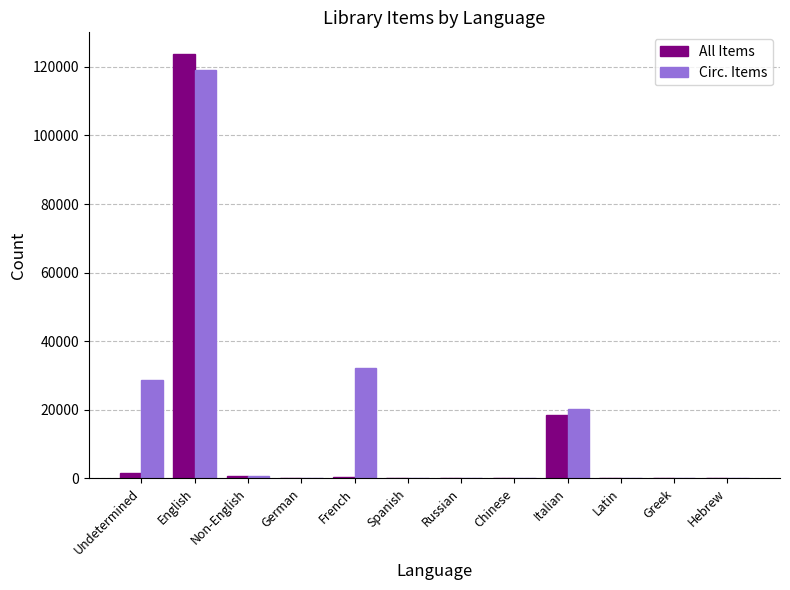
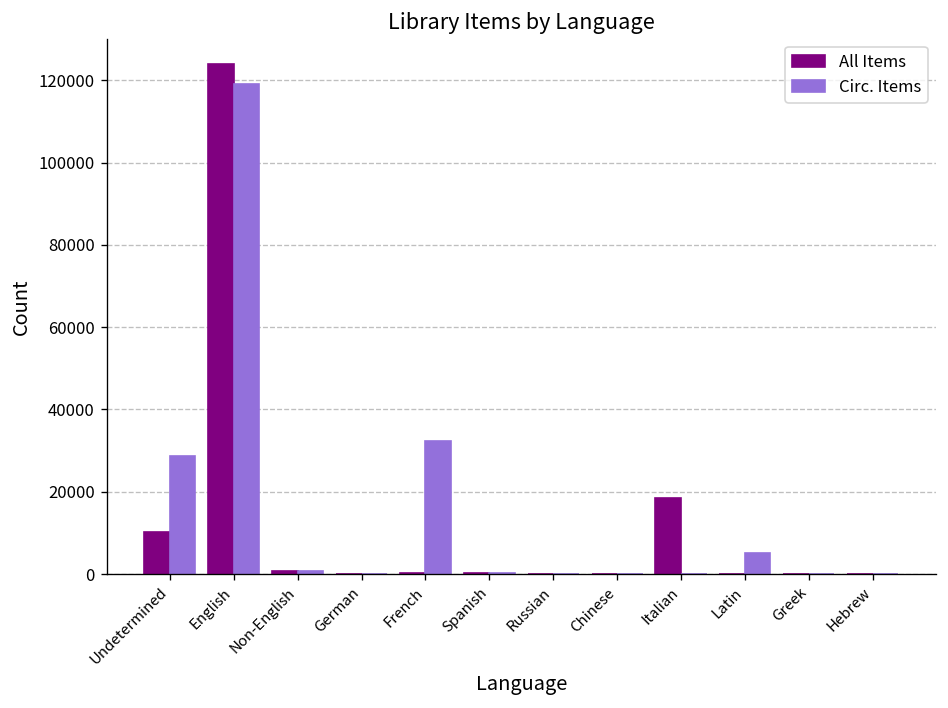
  {
    "All Items": {
-     "Undetermined": 2000,
+     "Undetermined": 10000,
      "English": 124000,
      "Italian": 18000
    },
    "Circ. Items": {
      "Undetermined": 29000,
      "English": 119000,
      "French": 32000,
-     "Italian": 20000,
-     "Latin": 0
+     "Italian": 0,
+     "Latin": 5000
    }
  }
